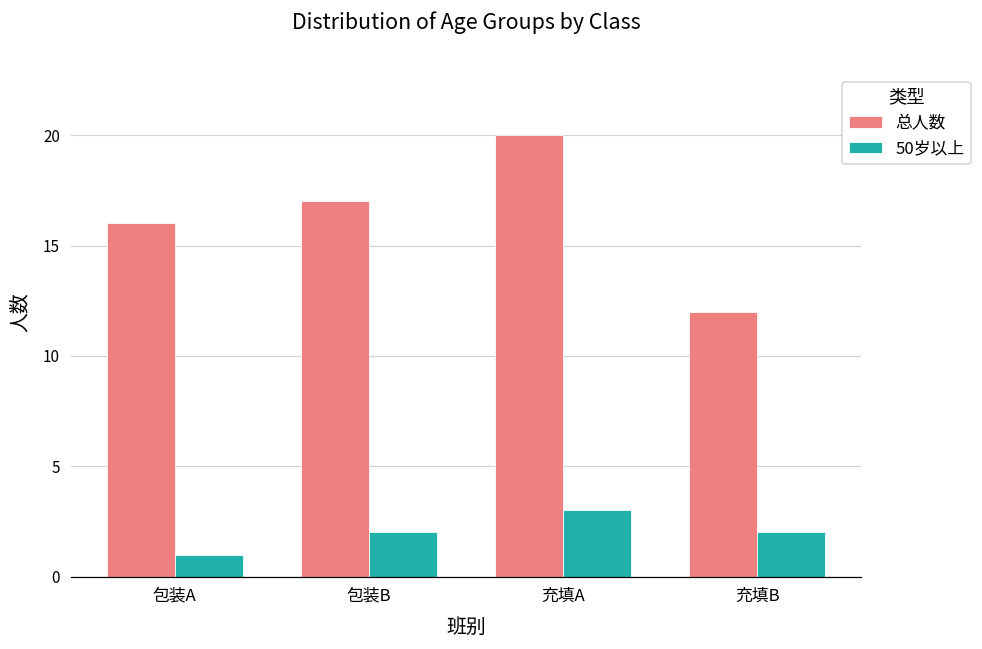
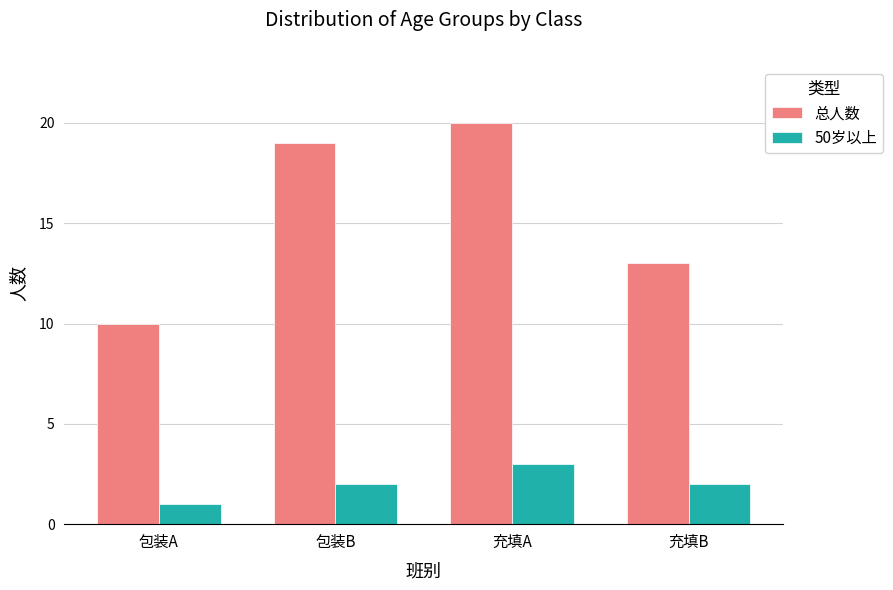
  {
    "总人数": {
-     "包装A": 16,
-     "包装B": 17,
+     "包装A": 10,
+     "包装B": 19,
      "充填A": 20,
-     "充填B": 12
+     "充填B": 13
    },
    "50岁以上": {
      "包装A": 1,
      "包装B": 2,
      "充填A": 3,
      "充填B": 2
    }
  }
